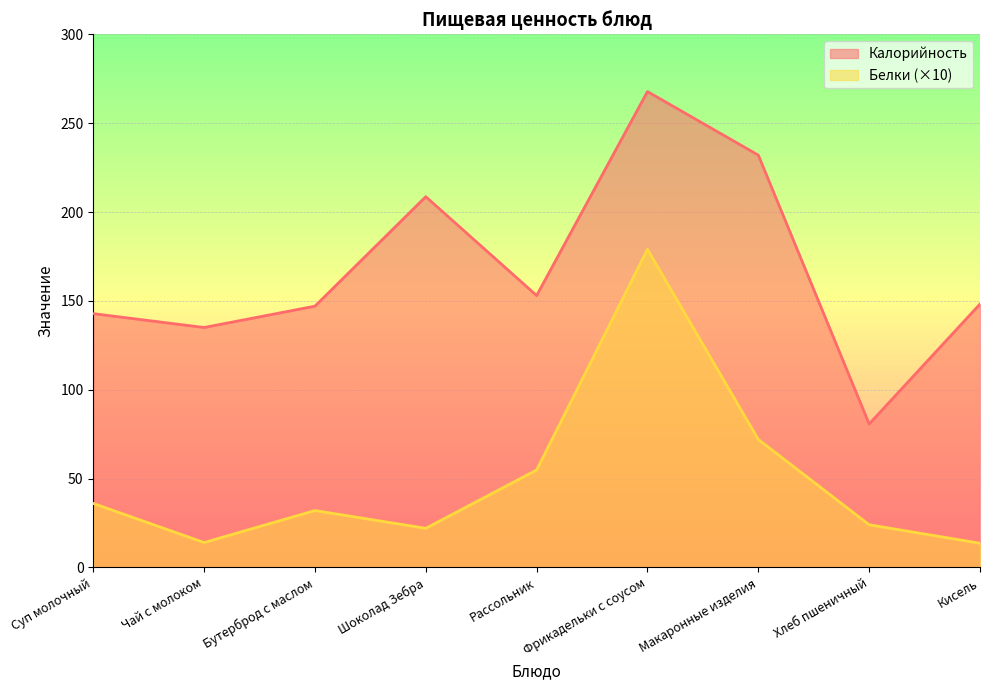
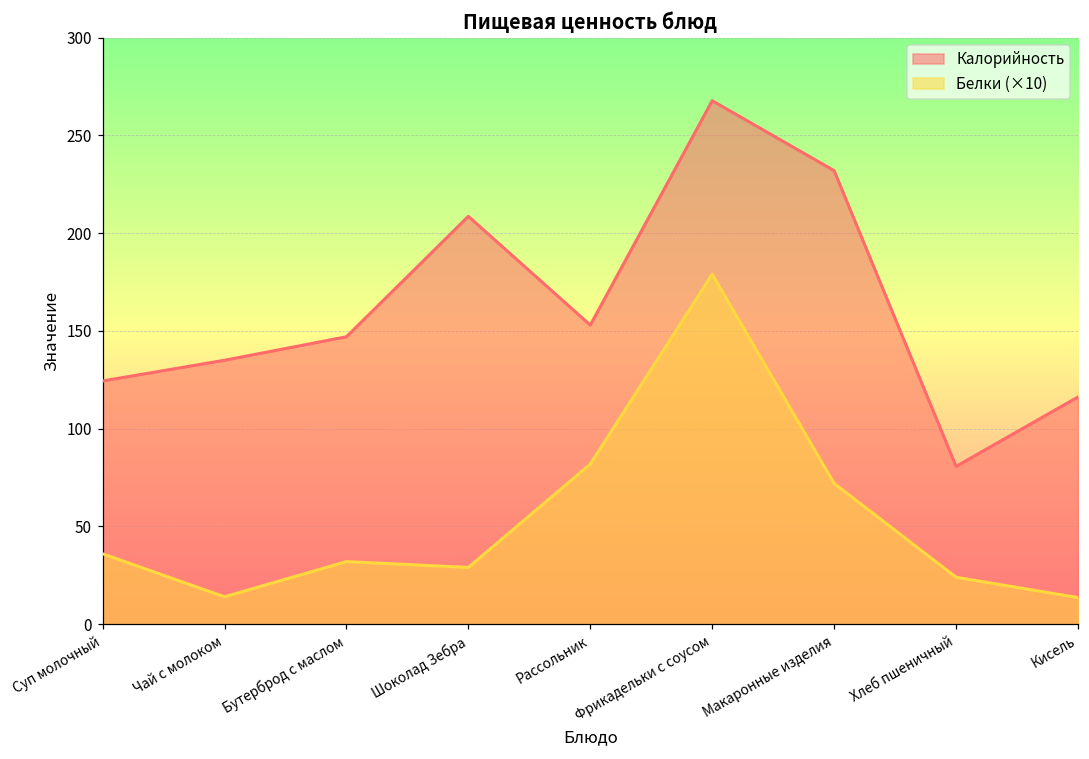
  {
    "Калорийность": {
-     "Суп молочный": 143,
+     "Суп молочный": 124,
      "Чай с молоком": 135,
      "Бутерброд с маслом": 147,
      "Шоколад Зебра": 209,
      "Рассольник": 153,
      "Фрикадельки с соусом": 268,
      "Макаронные изделия": 232,
      "Хлеб пшеничный": 81,
-     "Кисель": 148
+     "Кисель": 116
    },
    "Белки (×10)": {
      "Суп молочный": 36,
      "Чай с молоком": 14,
      "Бутерброд с маслом": 32,
-     "Шоколад Зебра": 22,
-     "Рассольник": 55,
+     "Шоколад Зебра": 29,
+     "Рассольник": 82,
      "Фрикадельки с соусом": 179,
      "Макаронные изделия": 72,
      "Хлеб пшеничный": 24,
      "Кисель": 14
    }
  }
